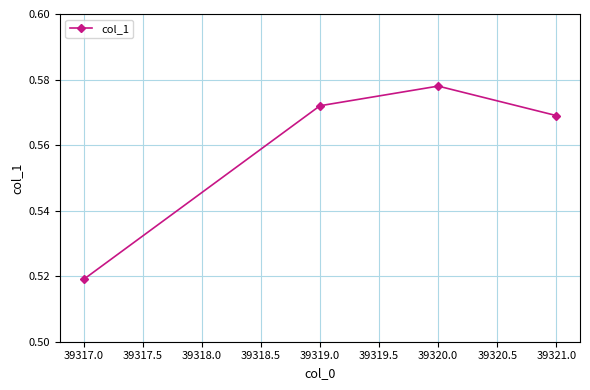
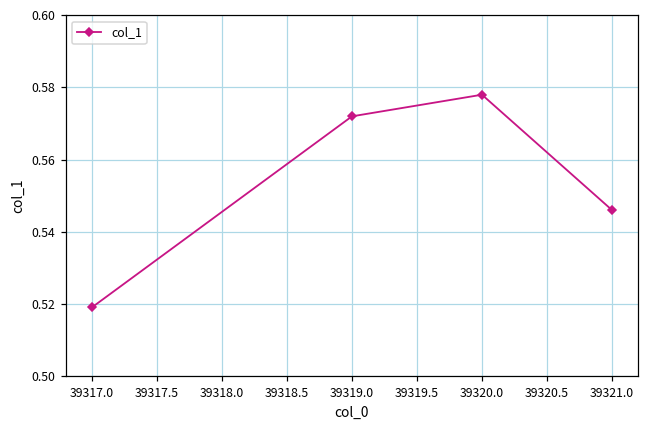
  {
    "39317.0": 0.519,
    "39319.0": 0.572,
    "39320.0": 0.578,
-   "39321.0": 0.569
+   "39321.0": 0.546
  }
